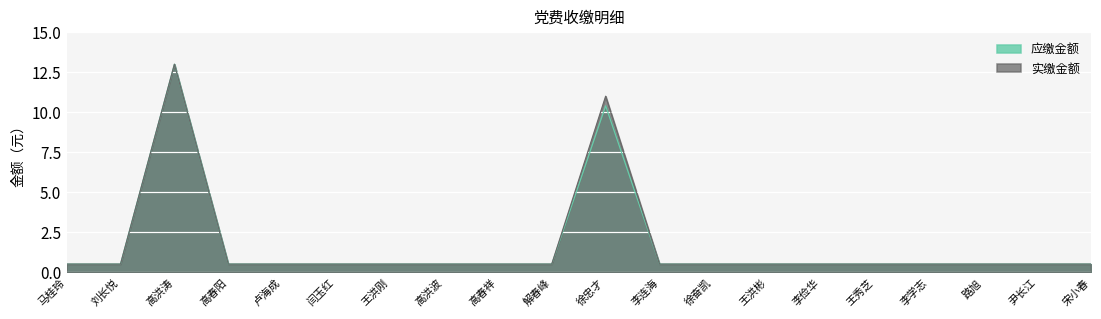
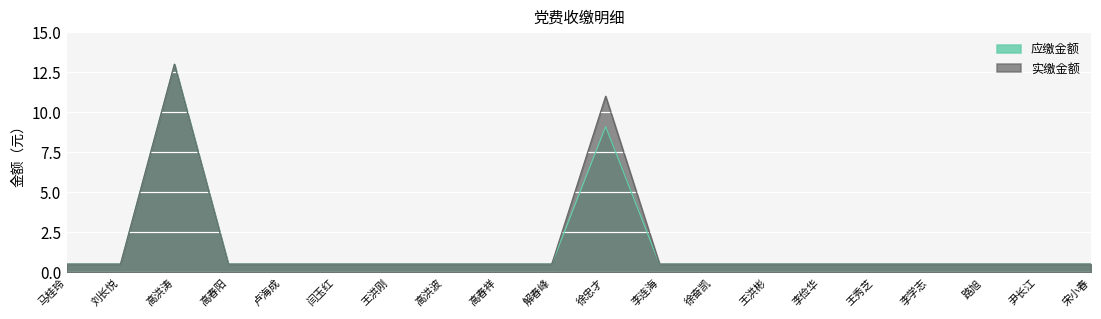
  {
    "应缴金额": {
-     "徐忠才": 10.4
+     "徐忠才": 9.1
    },
    "实缴金额": {
      "徐忠才": 11.0
    }
  }
